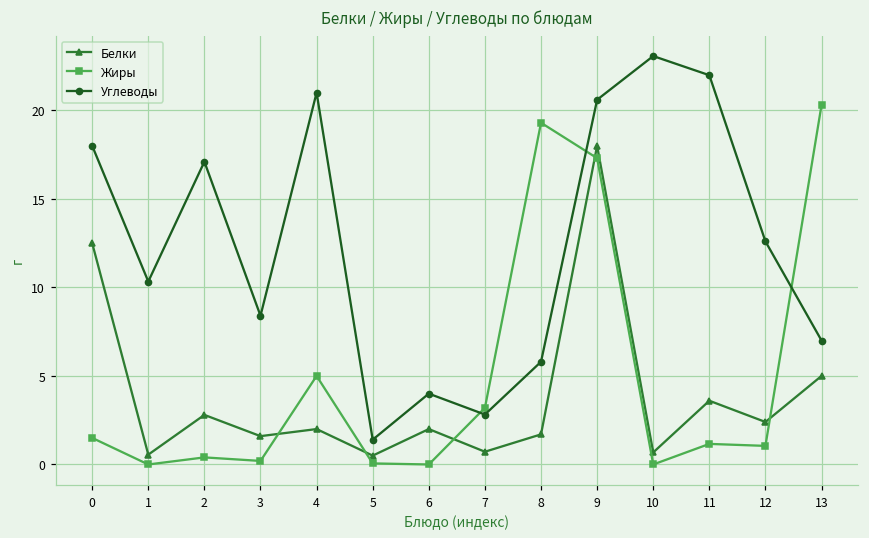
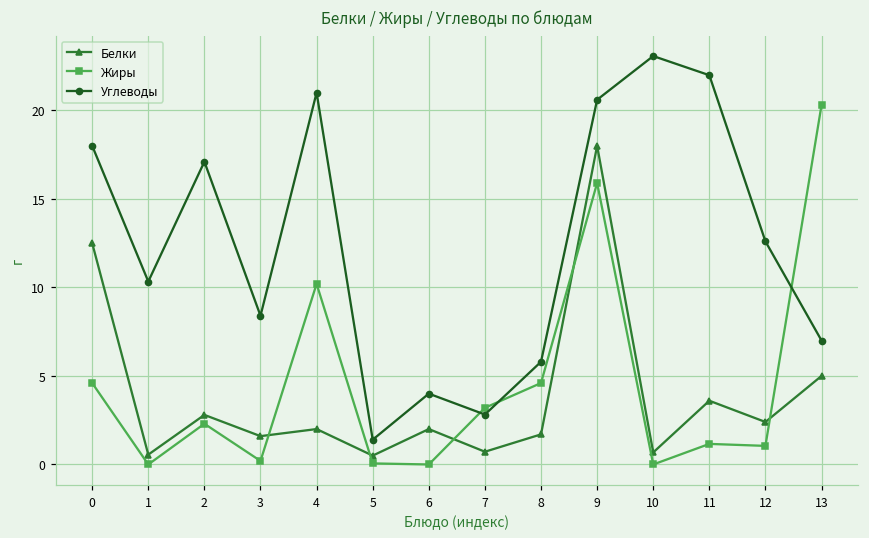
  {
    "Жиры": {
-     "0": 1.5,
+     "0": 4.6,
      "1": 0.0,
-     "2": 0.4,
+     "2": 2.3,
      "3": 0.2,
-     "4": 5.0,
+     "4": 10.2,
      "5": 0.1,
      "6": 0.0,
      "7": 3.2,
-     "8": 19.3,
-     "9": 17.3,
+     "8": 4.6,
+     "9": 15.9,
      "10": 0.0,
      "11": 1.2,
      "12": 1.1,
      "13": 20.3
    }
  }
